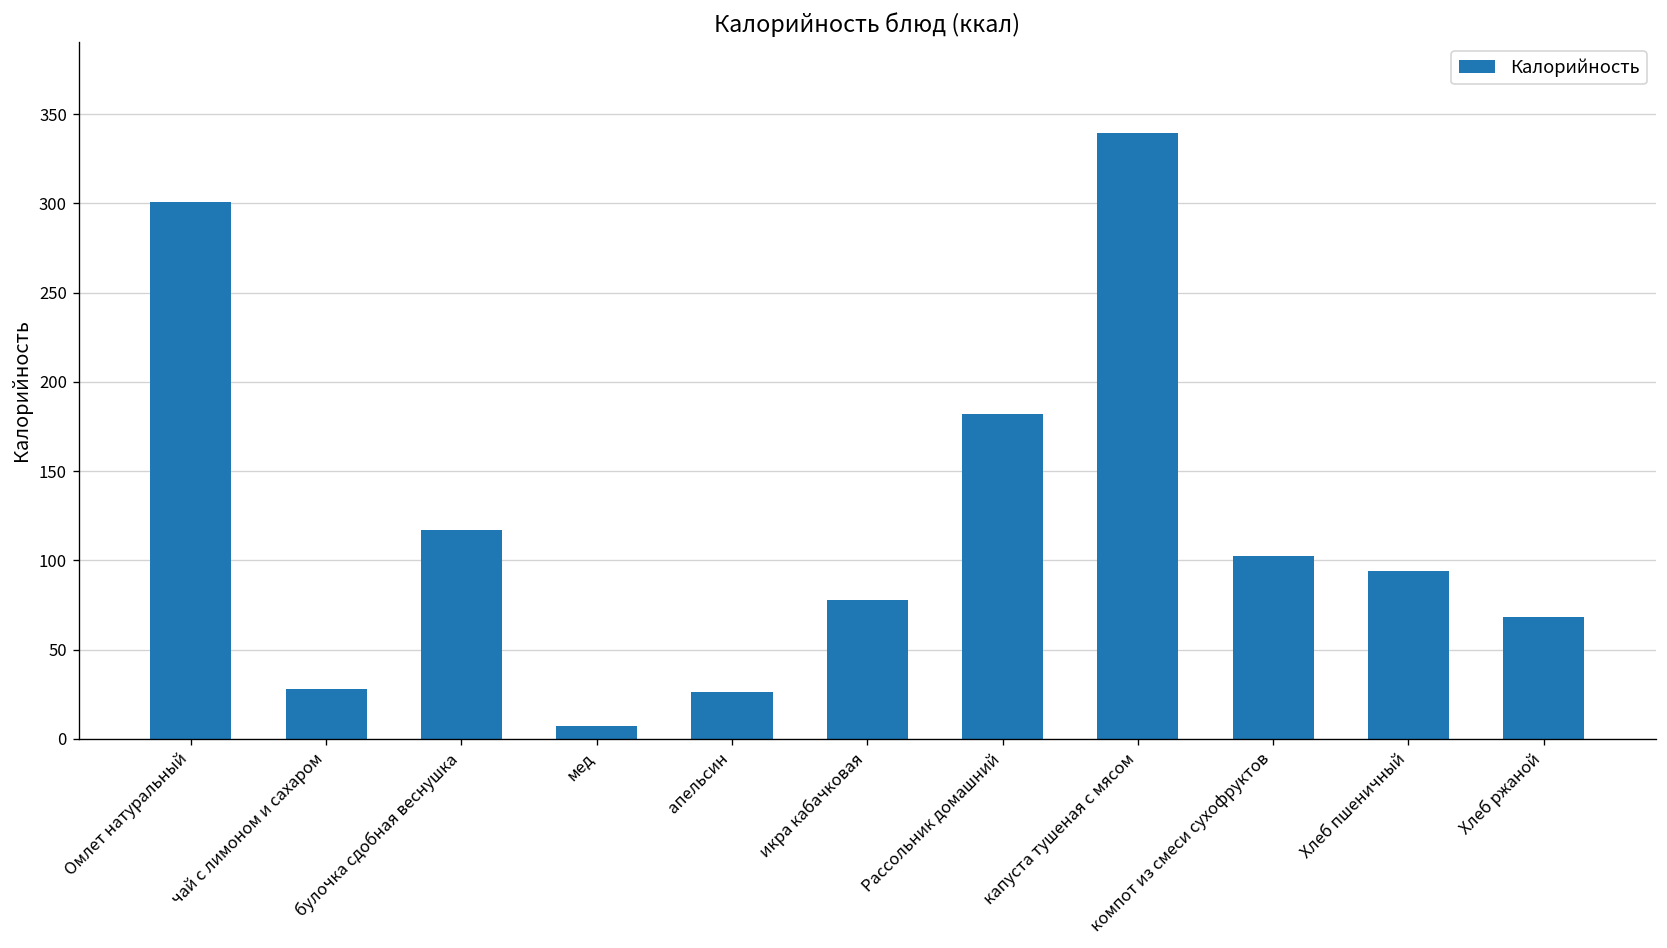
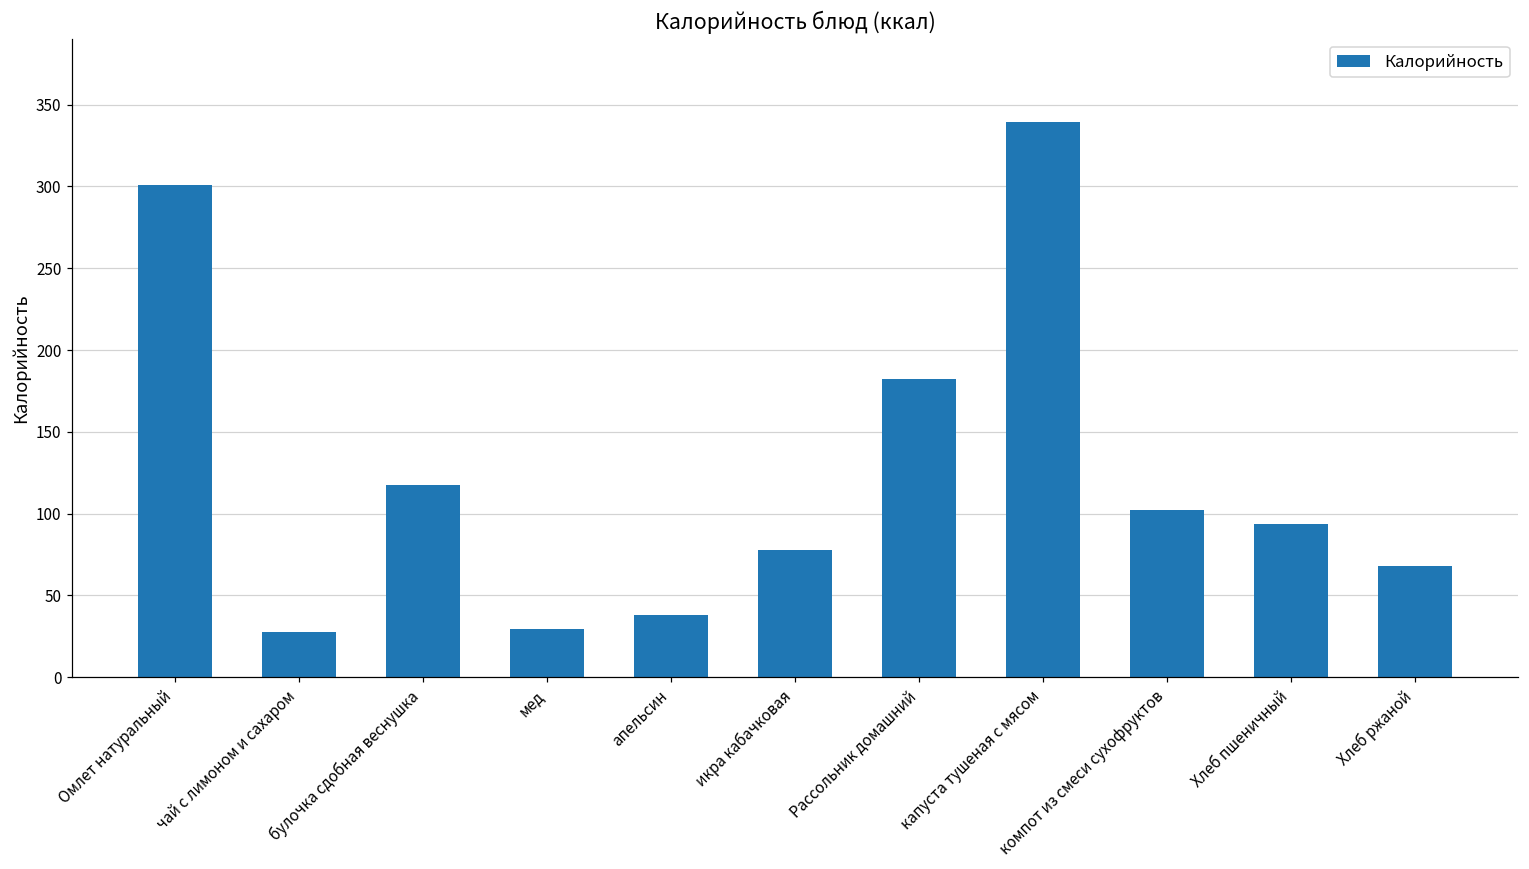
  {
    "Омлет натуральный": 301,
    "чай с лимоном и сахаром": 28,
    "булочка сдобная веснушка": 117,
-   "мед": 7,
-   "апельсин": 26,
+   "мед": 30,
+   "апельсин": 38,
    "икра кабачковая": 78,
    "Рассольник домашний": 182,
    "капуста тушеная с мясом": 339,
    "компот из смеси сухофруктов": 102,
    "Хлеб пшеничный": 94,
    "Хлеб ржаной": 68
  }
